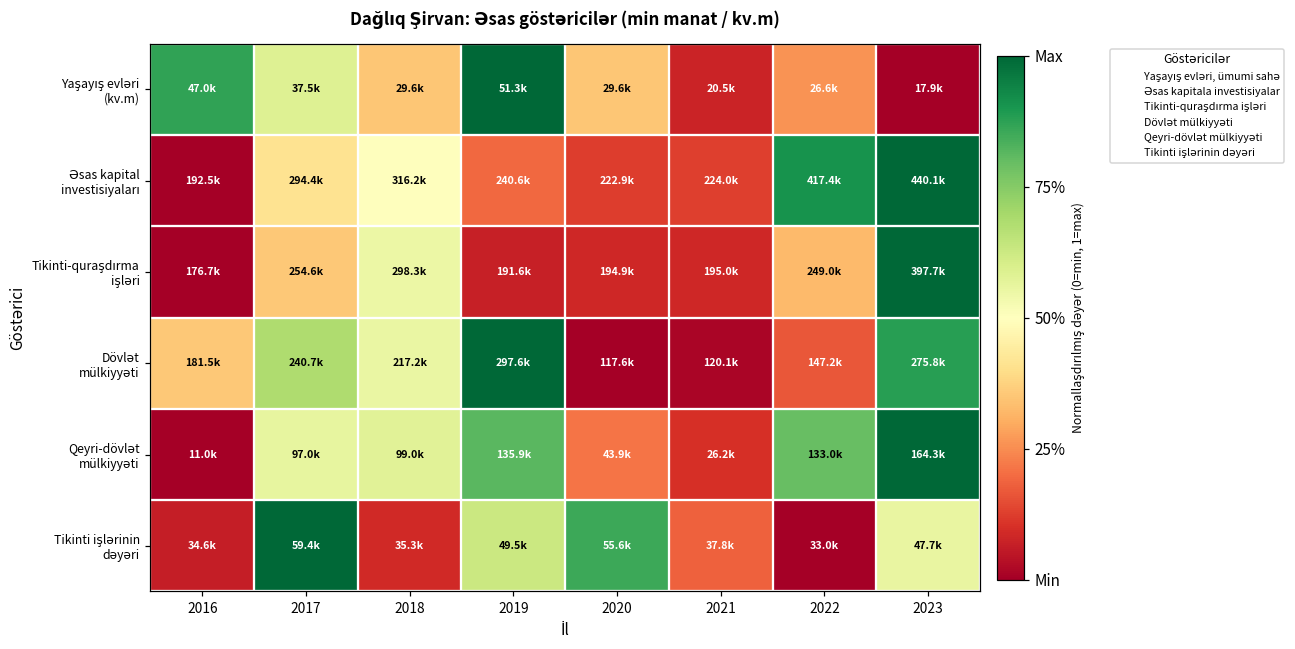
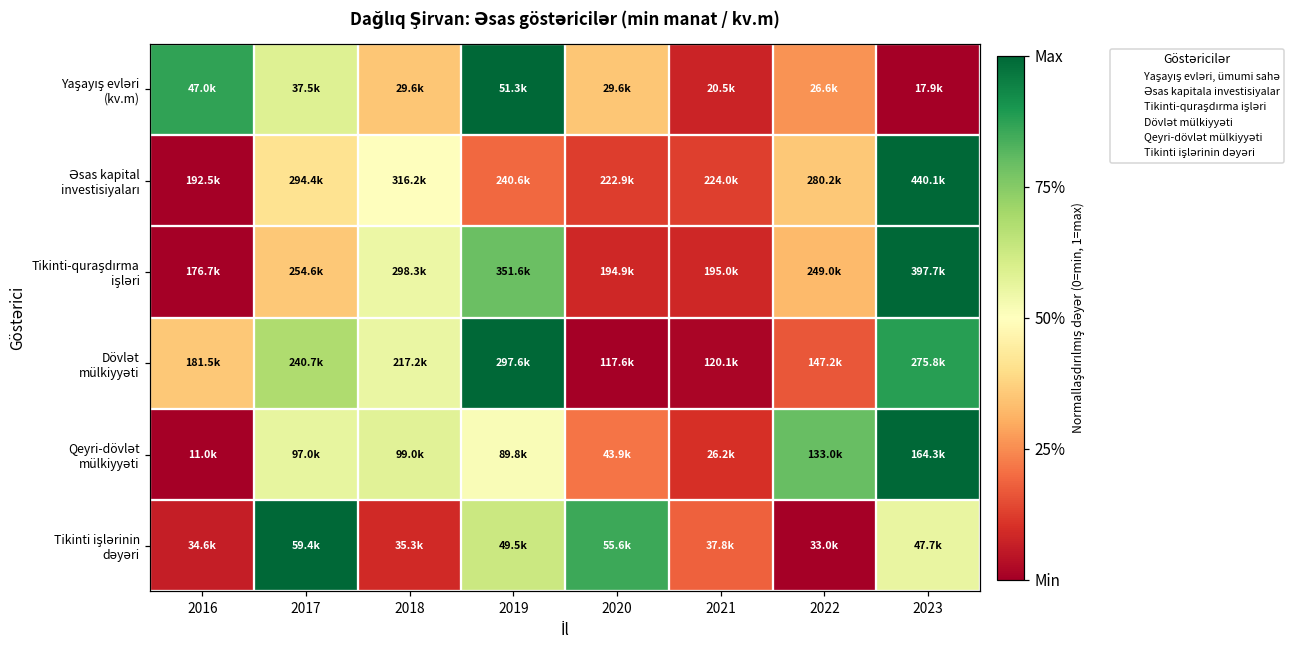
  {
    "Yaşayış evləri (kv.m)": {
      "2016": "47.0k",
      "2017": "37.5k",
      "2018": "29.6k",
      "2019": "51.3k",
      "2020": "29.6k",
      "2021": "20.5k",
      "2022": "26.6k",
      "2023": "17.9k"
    },
    "Əsas kapital investisiyaları": {
      "2016": "192.5k",
      "2017": "294.4k",
      "2018": "316.2k",
      "2019": "240.6k",
      "2020": "222.9k",
      "2021": "224.0k",
-     "2022": "417.4k",
+     "2022": "280.2k",
      "2023": "440.1k"
    },
    "Tikinti-quraşdırma işləri": {
      "2016": "176.7k",
      "2017": "254.6k",
      "2018": "298.3k",
-     "2019": "191.6k",
+     "2019": "351.6k",
      "2020": "194.9k",
      "2021": "195.0k",
      "2022": "249.0k",
      "2023": "397.7k"
    },
    "Dövlət mülkiyyəti": {
      "2016": "181.5k",
      "2017": "240.7k",
      "2018": "217.2k",
      "2019": "297.6k",
      "2020": "117.6k",
      "2021": "120.1k",
      "2022": "147.2k",
      "2023": "275.8k"
    },
    "Qeyri-dövlət mülkiyyəti": {
      "2016": "11.0k",
      "2017": "97.0k",
      "2018": "99.0k",
-     "2019": "135.9k",
+     "2019": "89.8k",
      "2020": "43.9k",
      "2021": "26.2k",
      "2022": "133.0k",
      "2023": "164.3k"
    },
    "Tikinti işlərinin dəyəri": {
      "2016": "34.6k",
      "2017": "59.4k",
      "2018": "35.3k",
      "2019": "49.5k",
      "2020": "55.6k",
      "2021": "37.8k",
      "2022": "33.0k",
      "2023": "47.7k"
    }
  }
